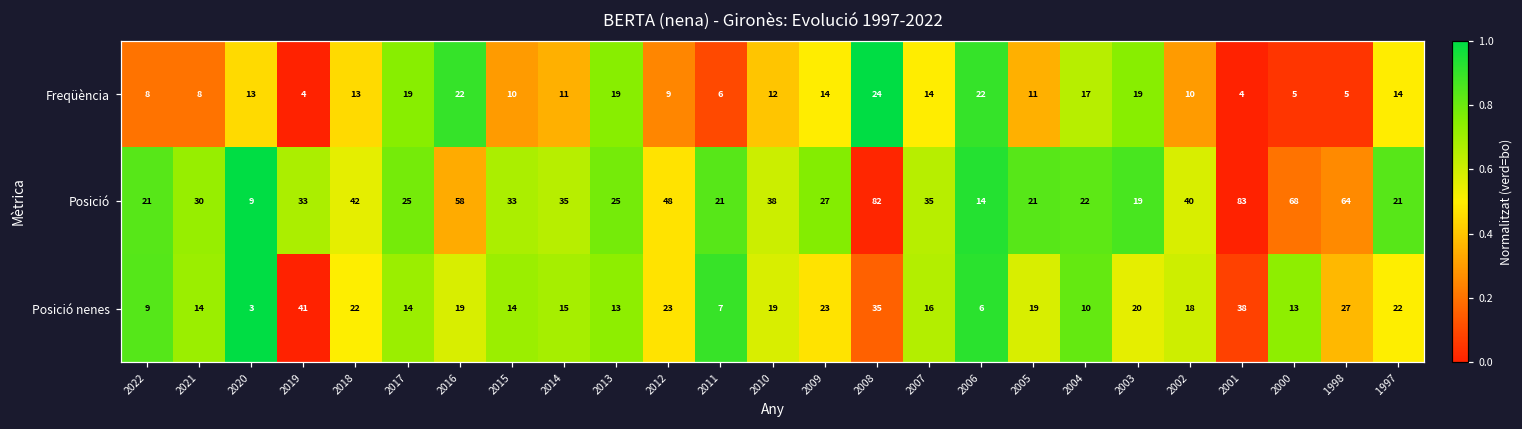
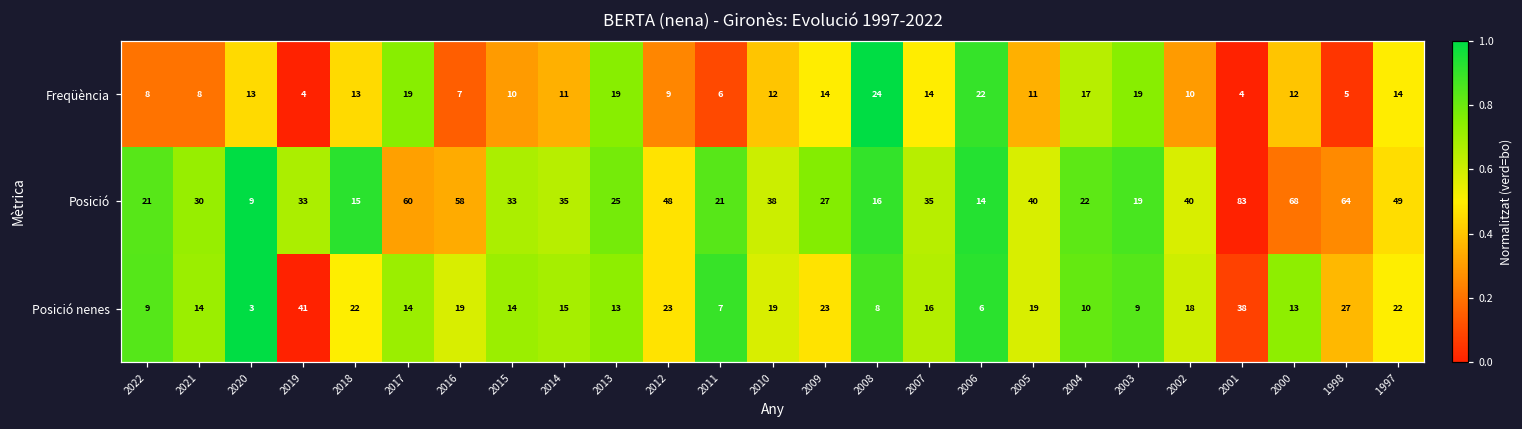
  {
    "Freqüència": {
      "2022": 8,
      "2021": 8,
      "2020": 13,
      "2019": 4,
      "2018": 13,
      "2017": 19,
-     "2016": 22,
+     "2016": 7,
      "2015": 10,
      "2014": 11,
      "2013": 19,
      "2012": 9,
      "2011": 6,
      "2010": 12,
      "2009": 14,
      "2008": 24,
      "2007": 14,
      "2006": 22,
      "2005": 11,
      "2004": 17,
      "2003": 19,
      "2002": 10,
      "2001": 4,
-     "2000": 5,
+     "2000": 12,
      "1998": 5,
      "1997": 14
    },
    "Posició": {
      "2022": 21,
      "2021": 30,
      "2020": 9,
      "2019": 33,
-     "2018": 42,
-     "2017": 25,
+     "2018": 15,
+     "2017": 60,
      "2016": 58,
      "2015": 33,
      "2014": 35,
      "2013": 25,
      "2012": 48,
      "2011": 21,
      "2010": 38,
      "2009": 27,
-     "2008": 82,
+     "2008": 16,
      "2007": 35,
      "2006": 14,
-     "2005": 21,
+     "2005": 40,
      "2004": 22,
      "2003": 19,
      "2002": 40,
      "2001": 83,
      "2000": 68,
      "1998": 64,
-     "1997": 21
+     "1997": 49
    },
    "Posició nenes": {
      "2022": 9,
      "2021": 14,
      "2020": 3,
      "2019": 41,
      "2018": 22,
      "2017": 14,
      "2016": 19,
      "2015": 14,
      "2014": 15,
      "2013": 13,
      "2012": 23,
      "2011": 7,
      "2010": 19,
      "2009": 23,
-     "2008": 35,
+     "2008": 8,
      "2007": 16,
      "2006": 6,
      "2005": 19,
      "2004": 10,
-     "2003": 20,
+     "2003": 9,
      "2002": 18,
      "2001": 38,
      "2000": 13,
      "1998": 27,
      "1997": 22
    }
  }
